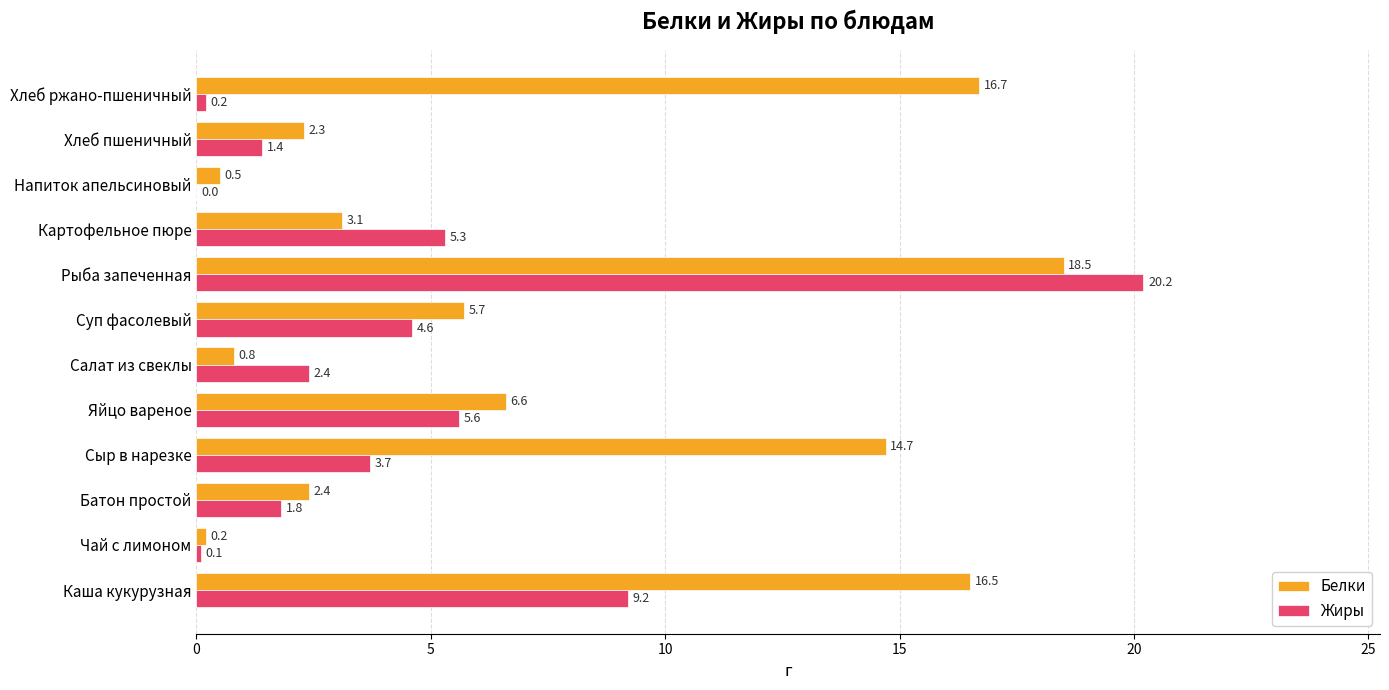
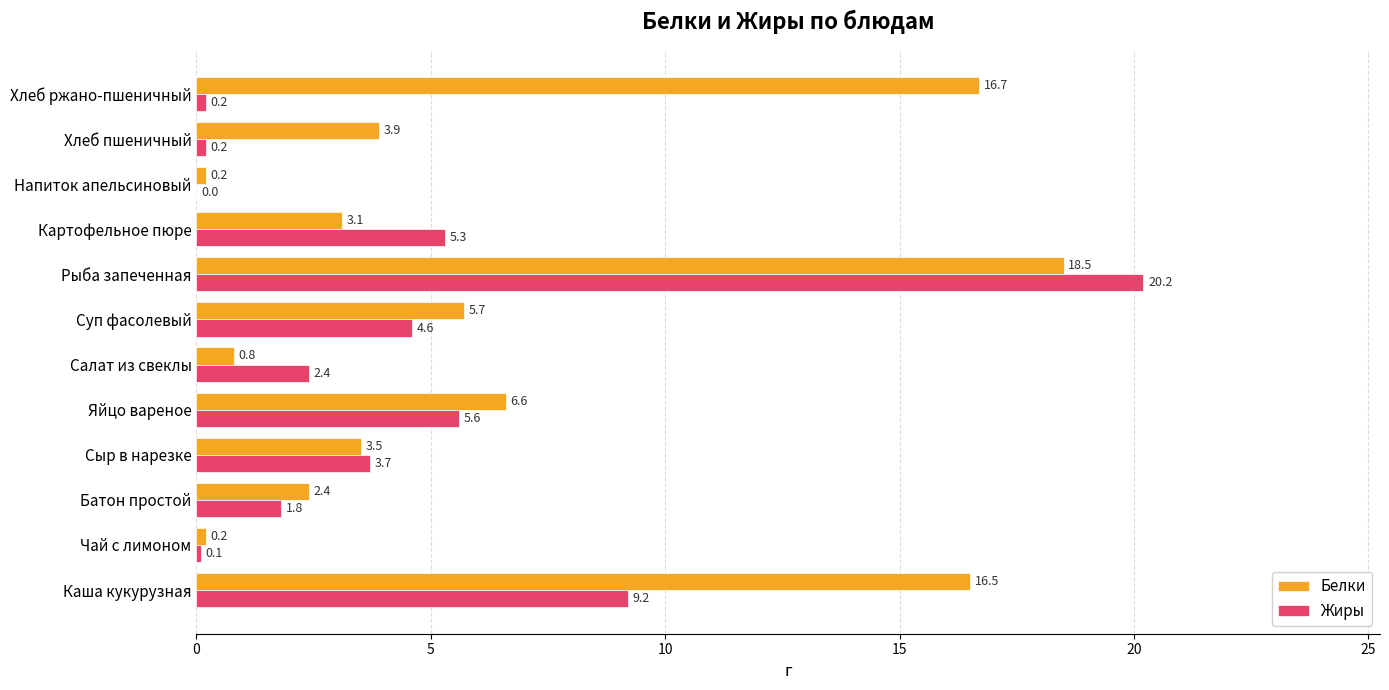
  {
    "Белки": {
      "Хлеб ржано-пшеничный": 16.7,
-     "Хлеб пшеничный": 2.3,
-     "Напиток апельсиновый": 0.5,
+     "Хлеб пшеничный": 3.9,
+     "Напиток апельсиновый": 0.2,
      "Картофельное пюре": 3.1,
      "Рыба запеченная": 18.5,
      "Суп фасолевый": 5.7,
      "Салат из свеклы": 0.8,
      "Яйцо вареное": 6.6,
-     "Сыр в нарезке": 14.7,
+     "Сыр в нарезке": 3.5,
      "Батон простой": 2.4,
      "Чай с лимоном": 0.2,
      "Каша кукурузная": 16.5
    },
    "Жиры": {
      "Хлеб ржано-пшеничный": 0.2,
-     "Хлеб пшеничный": 1.4,
+     "Хлеб пшеничный": 0.2,
      "Напиток апельсиновый": 0.0,
      "Картофельное пюре": 5.3,
      "Рыба запеченная": 20.2,
      "Суп фасолевый": 4.6,
      "Салат из свеклы": 2.4,
      "Яйцо вареное": 5.6,
      "Сыр в нарезке": 3.7,
      "Батон простой": 1.8,
      "Чай с лимоном": 0.1,
      "Каша кукурузная": 9.2
    }
  }
